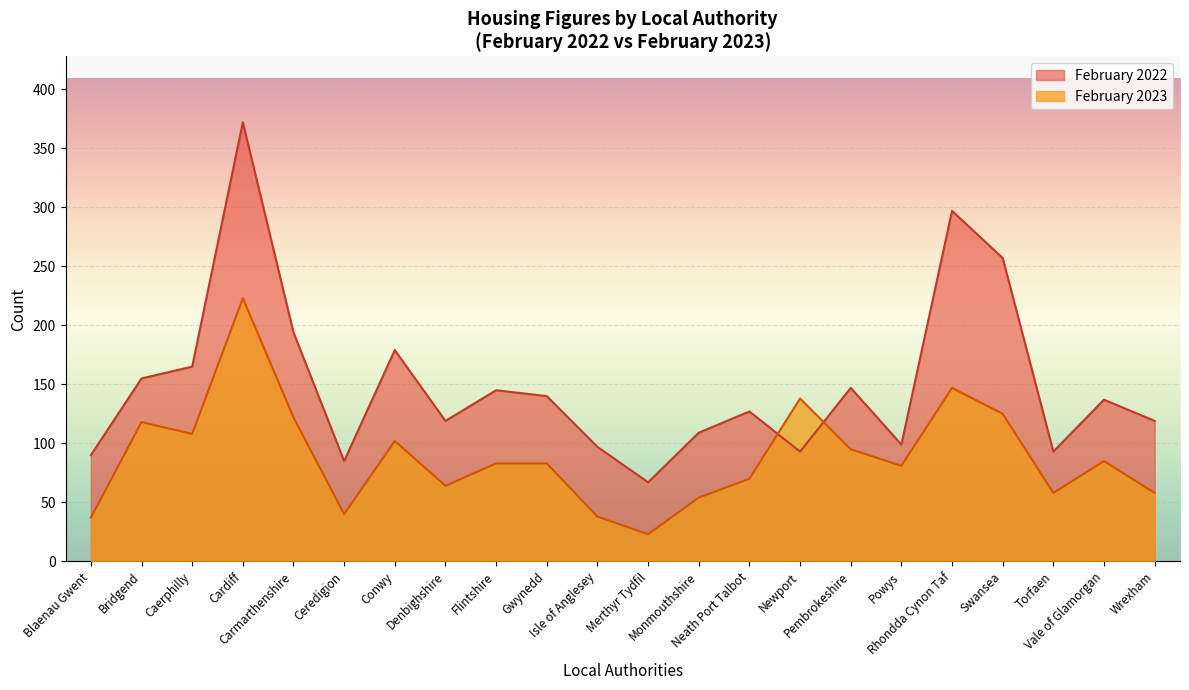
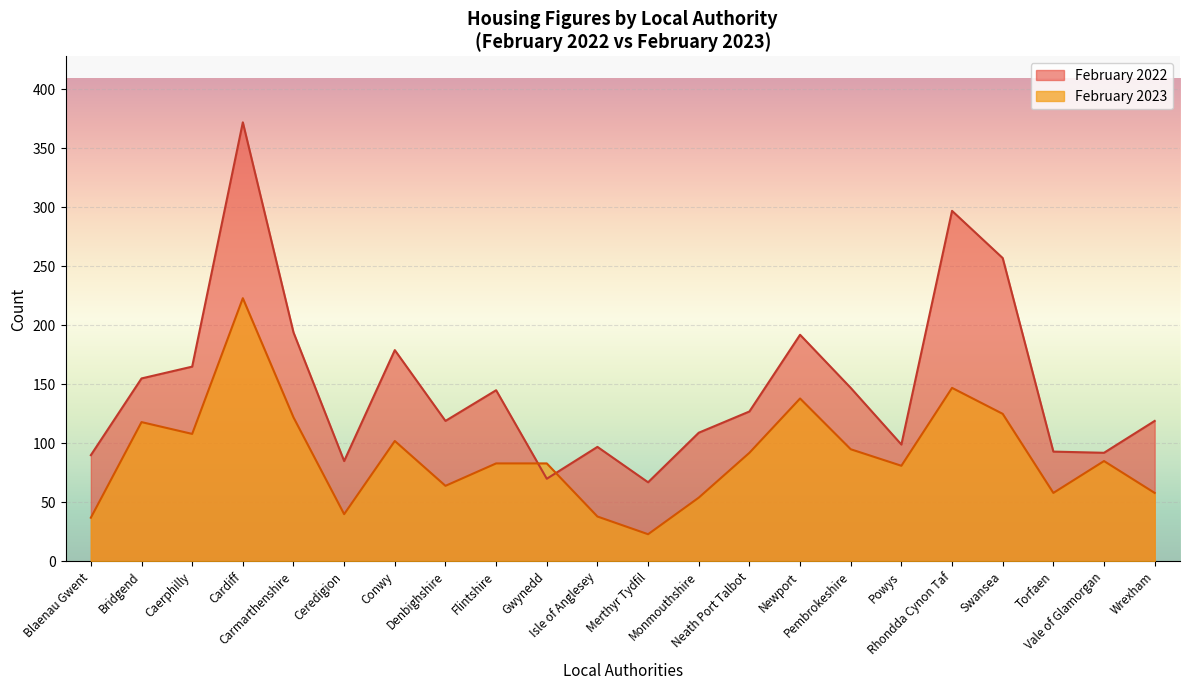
  {
    "February 2022": {
      "Blaenau Gwent": 90,
      "Bridgend": 155,
      "Caerphilly": 165,
      "Cardiff": 372,
      "Carmarthenshire": 194,
      "Ceredigion": 85,
      "Conwy": 179,
      "Denbighshire": 119,
      "Flintshire": 145,
-     "Gwynedd": 140,
+     "Gwynedd": 70,
      "Isle of Anglesey": 97,
      "Merthyr Tydfil": 67,
      "Monmouthshire": 109,
      "Neath Port Talbot": 127,
-     "Newport": 93,
+     "Newport": 192,
      "Pembrokeshire": 147,
      "Powys": 99,
      "Rhondda Cynon Taf": 297,
      "Swansea": 257,
      "Torfaen": 93,
-     "Vale of Glamorgan": 137,
+     "Vale of Glamorgan": 92,
      "Wrexham": 119
    },
    "February 2023": {
      "Blaenau Gwent": 37,
      "Bridgend": 118,
      "Caerphilly": 108,
      "Cardiff": 223,
      "Carmarthenshire": 122,
      "Ceredigion": 40,
      "Conwy": 102,
      "Denbighshire": 64,
      "Flintshire": 83,
      "Gwynedd": 83,
      "Isle of Anglesey": 38,
      "Merthyr Tydfil": 23,
      "Monmouthshire": 54,
-     "Neath Port Talbot": 70,
+     "Neath Port Talbot": 92,
      "Newport": 138,
      "Pembrokeshire": 95,
      "Powys": 81,
      "Rhondda Cynon Taf": 147,
      "Swansea": 125,
      "Torfaen": 58,
      "Vale of Glamorgan": 85,
      "Wrexham": 58
    }
  }
